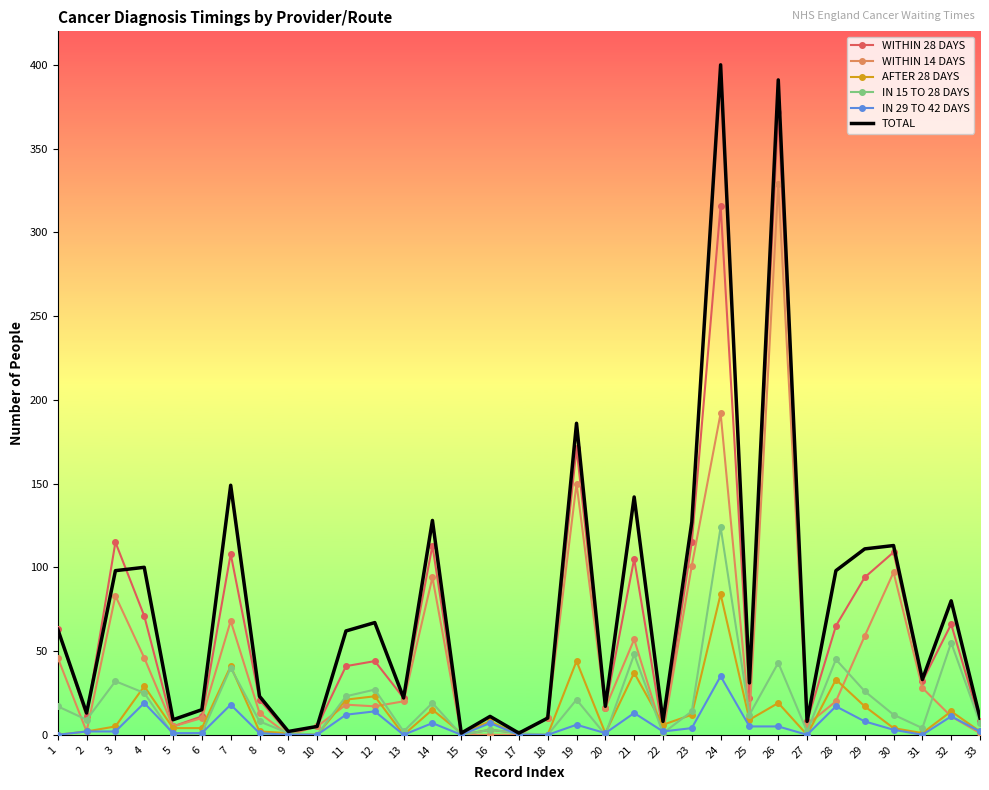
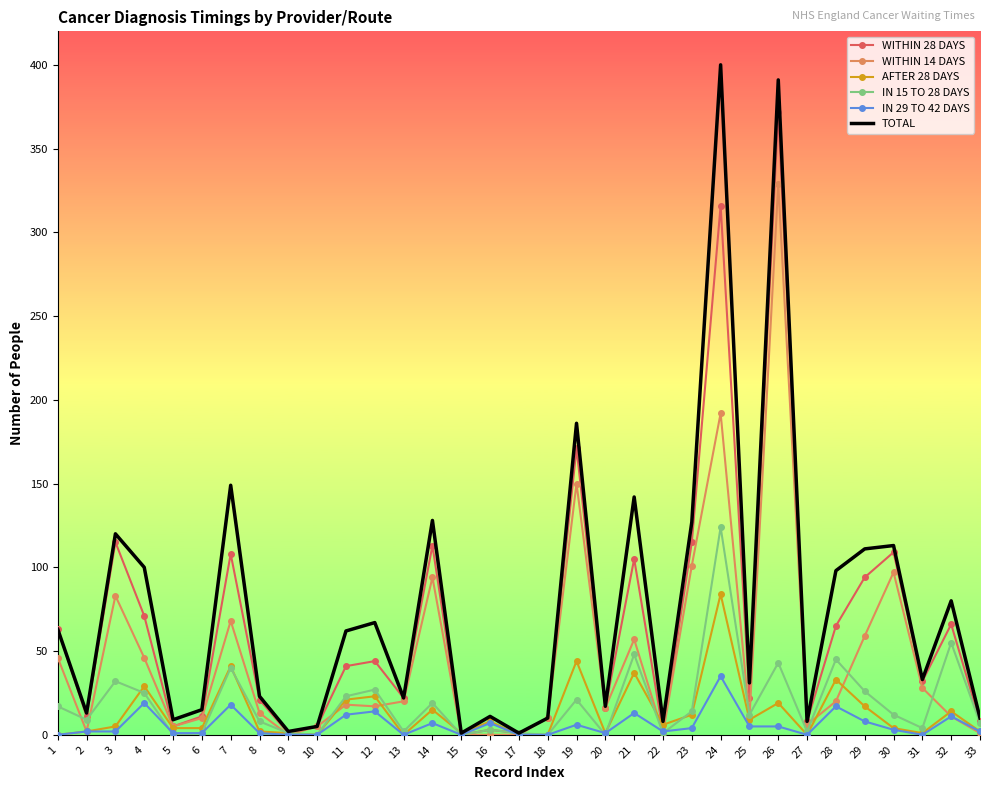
  {
    "AFTER 28 DAYS": {
      "3": 5,
      "4": 29,
      "6": 4,
      "11": 21,
      "12": 23,
      "14": 15,
      "19": 44,
      "21": 37,
      "22": 6,
      "23": 12,
      "24": 84,
      "26": 19,
      "28": 33,
      "29": 17,
      "32": 14
    },
    "IN 15 TO 28 DAYS": {
      "1": 17,
      "2": 9,
      "3": 32,
      "4": 25,
      "8": 8,
      "11": 23,
      "12": 27,
      "13": 2,
      "14": 19,
      "19": 21,
      "21": 48,
      "23": 14,
      "24": 124,
      "25": 12,
      "26": 43,
      "27": 2,
      "28": 45,
      "29": 26,
      "30": 12,
      "31": 4,
      "32": 55
    },
    "IN 29 TO 42 DAYS": {
      "3": 2,
      "4": 19,
      "7": 18,
      "11": 12,
      "12": 14,
      "14": 7,
      "19": 6,
      "21": 13,
      "23": 4,
      "24": 35,
      "25": 5,
      "26": 5,
      "28": 17,
      "29": 8
    },
    "TOTAL": {
      "2": 13,
-     "3": 98,
+     "3": 120,
      "4": 100,
      "5": 9,
      "6": 15,
      "7": 149,
      "8": 23,
      "11": 62,
      "12": 67,
      "14": 128,
      "16": 11,
      "19": 186,
      "21": 142,
      "22": 8,
      "23": 127,
      "24": 400,
      "25": 31,
      "26": 391,
      "28": 98,
      "29": 111,
      "30": 113,
      "32": 80,
      "33": 10
    }
  }
